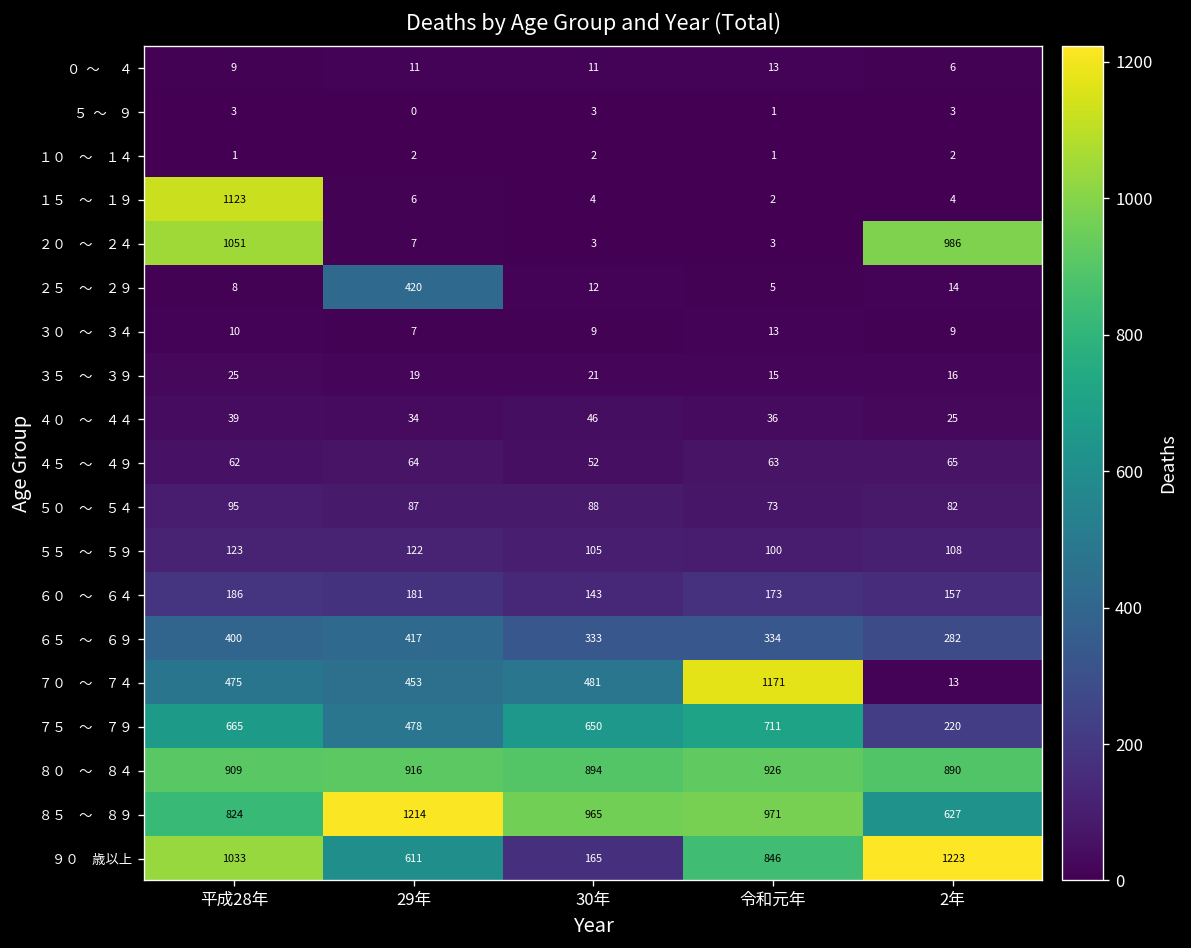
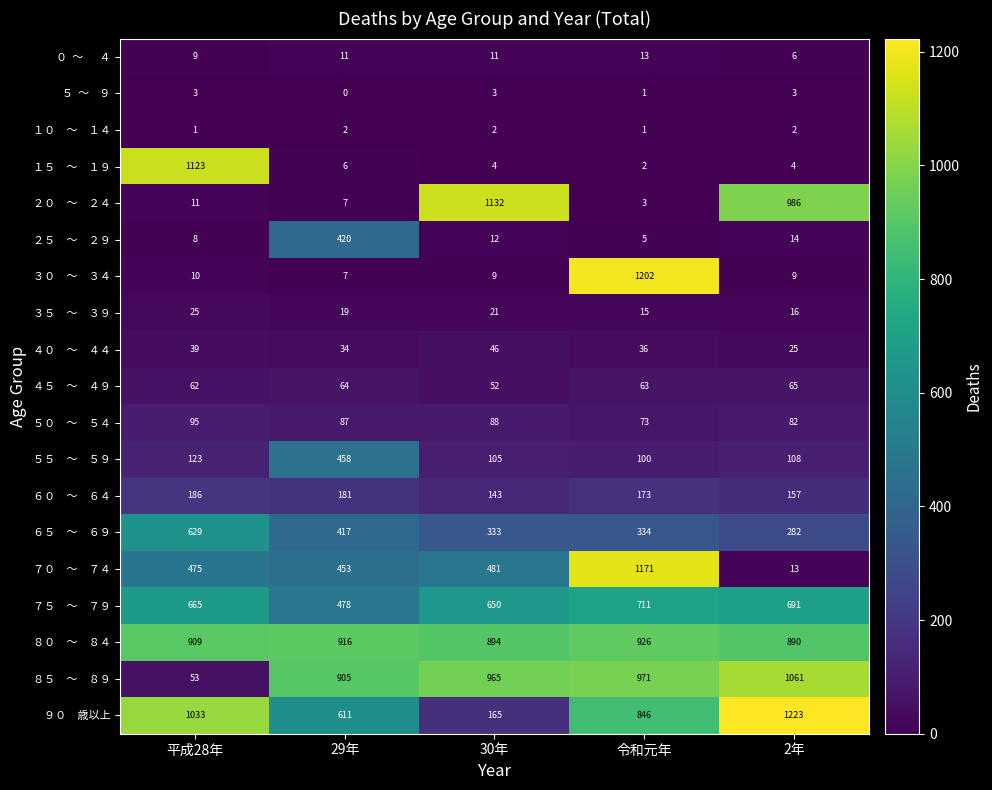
  {
    "０ ～ ４": {
      "平成28年": 9,
      "29年": 11,
      "30年": 11,
      "令和元年": 13,
      "2年": 6
    },
    "５ ～ ９": {
      "平成28年": 3,
      "29年": 0,
      "30年": 3,
      "令和元年": 1,
      "2年": 3
    },
    "１０ ～ １４": {
      "平成28年": 1,
      "29年": 2,
      "30年": 2,
      "令和元年": 1,
      "2年": 2
    },
    "１５ ～ １９": {
      "平成28年": 1123,
      "29年": 6,
      "30年": 4,
      "令和元年": 2,
      "2年": 4
    },
    "２０ ～ ２４": {
-     "平成28年": 1051,
+     "平成28年": 11,
      "29年": 7,
-     "30年": 3,
+     "30年": 1132,
      "令和元年": 3,
      "2年": 986
    },
    "２５ ～ ２９": {
      "平成28年": 8,
      "29年": 420,
      "30年": 12,
      "令和元年": 5,
      "2年": 14
    },
    "３０ ～ ３４": {
      "平成28年": 10,
      "29年": 7,
      "30年": 9,
-     "令和元年": 13,
+     "令和元年": 1202,
      "2年": 9
    },
    "３５ ～ ３９": {
      "平成28年": 25,
      "29年": 19,
      "30年": 21,
      "令和元年": 15,
      "2年": 16
    },
    "４０ ～ ４４": {
      "平成28年": 39,
      "29年": 34,
      "30年": 46,
      "令和元年": 36,
      "2年": 25
    },
    "４５ ～ ４９": {
      "平成28年": 62,
      "29年": 64,
      "30年": 52,
      "令和元年": 63,
      "2年": 65
    },
    "５０ ～ ５４": {
      "平成28年": 95,
      "29年": 87,
      "30年": 88,
      "令和元年": 73,
      "2年": 82
    },
    "５５ ～ ５９": {
      "平成28年": 123,
-     "29年": 122,
+     "29年": 458,
      "30年": 105,
      "令和元年": 100,
      "2年": 108
    },
    "６０ ～ ６４": {
      "平成28年": 186,
      "29年": 181,
      "30年": 143,
      "令和元年": 173,
      "2年": 157
    },
    "６５ ～ ６９": {
-     "平成28年": 400,
+     "平成28年": 629,
      "29年": 417,
      "30年": 333,
      "令和元年": 334,
      "2年": 282
    },
    "７０ ～ ７４": {
      "平成28年": 475,
      "29年": 453,
      "30年": 481,
      "令和元年": 1171,
      "2年": 13
    },
    "７５ ～ ７９": {
      "平成28年": 665,
      "29年": 478,
      "30年": 650,
      "令和元年": 711,
-     "2年": 220
+     "2年": 691
    },
    "８０ ～ ８４": {
      "平成28年": 909,
      "29年": 916,
      "30年": 894,
      "令和元年": 926,
      "2年": 890
    },
    "８５ ～ ８９": {
-     "平成28年": 824,
-     "29年": 1214,
+     "平成28年": 53,
+     "29年": 905,
      "30年": 965,
      "令和元年": 971,
-     "2年": 627
+     "2年": 1061
    },
    "９０ 歳以上": {
      "平成28年": 1033,
      "29年": 611,
      "30年": 165,
      "令和元年": 846,
      "2年": 1223
    }
  }
